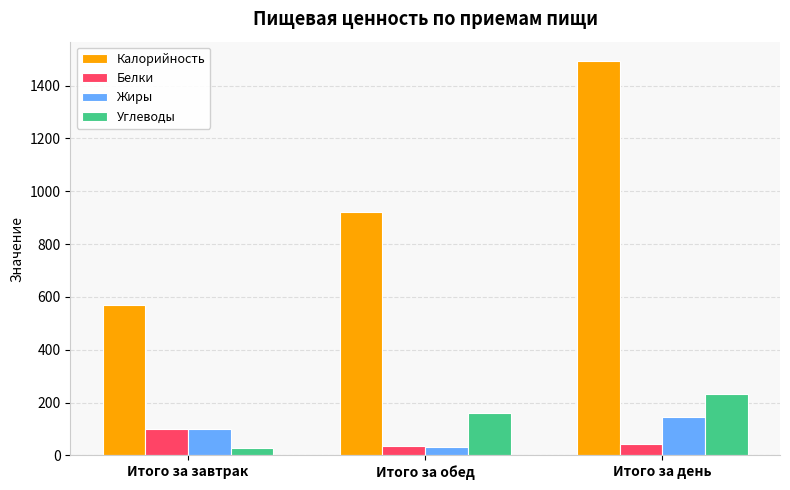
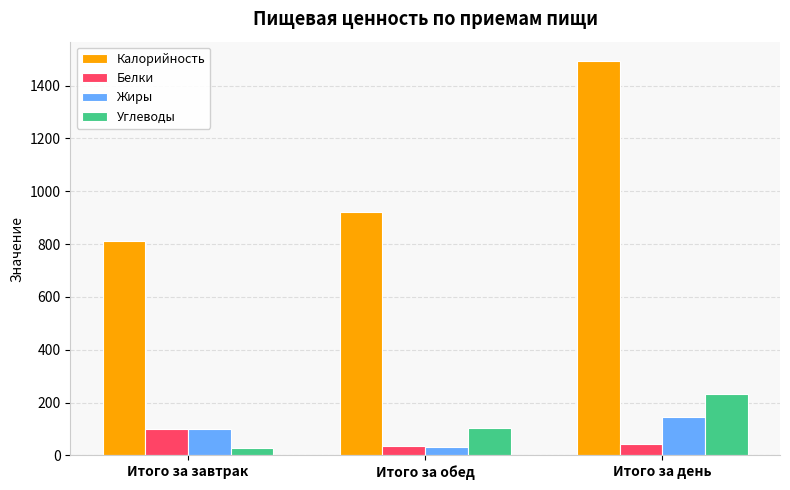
  {
    "Калорийность": {
-     "Итого за завтрак": 570,
+     "Итого за завтрак": 810,
      "Итого за обед": 920,
      "Итого за день": 1490
    },
    "Белки": {
      "Итого за завтрак": 100,
      "Итого за обед": 40,
      "Итого за день": 40
    },
    "Жиры": {
      "Итого за завтрак": 100,
      "Итого за обед": 30,
      "Итого за день": 150
    },
    "Углеводы": {
      "Итого за завтрак": 30,
-     "Итого за обед": 160,
+     "Итого за обед": 110,
      "Итого за день": 230
    }
  }
